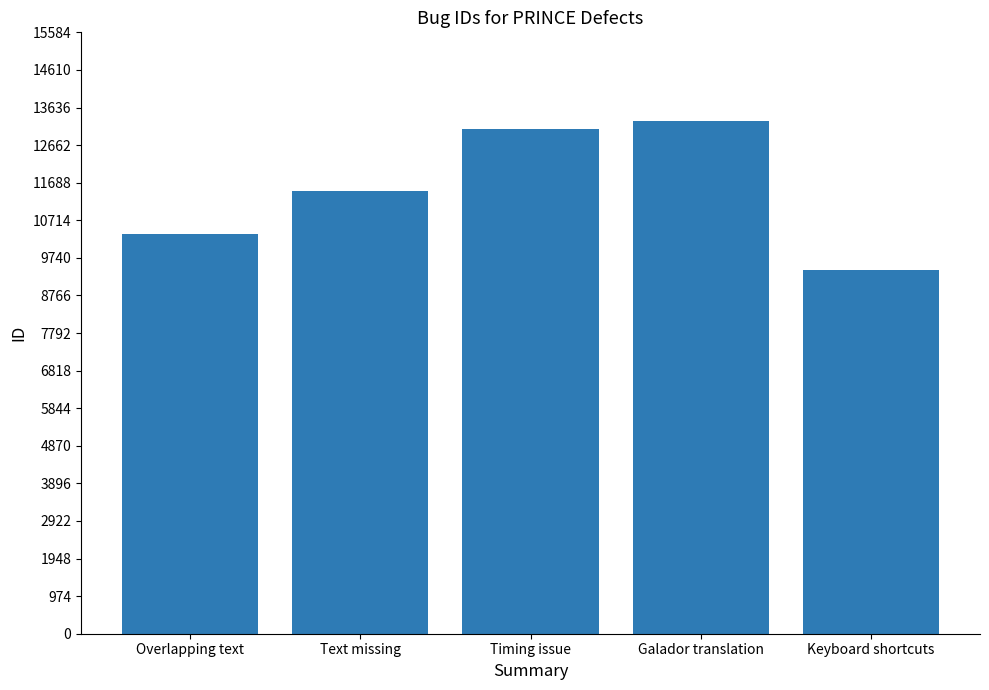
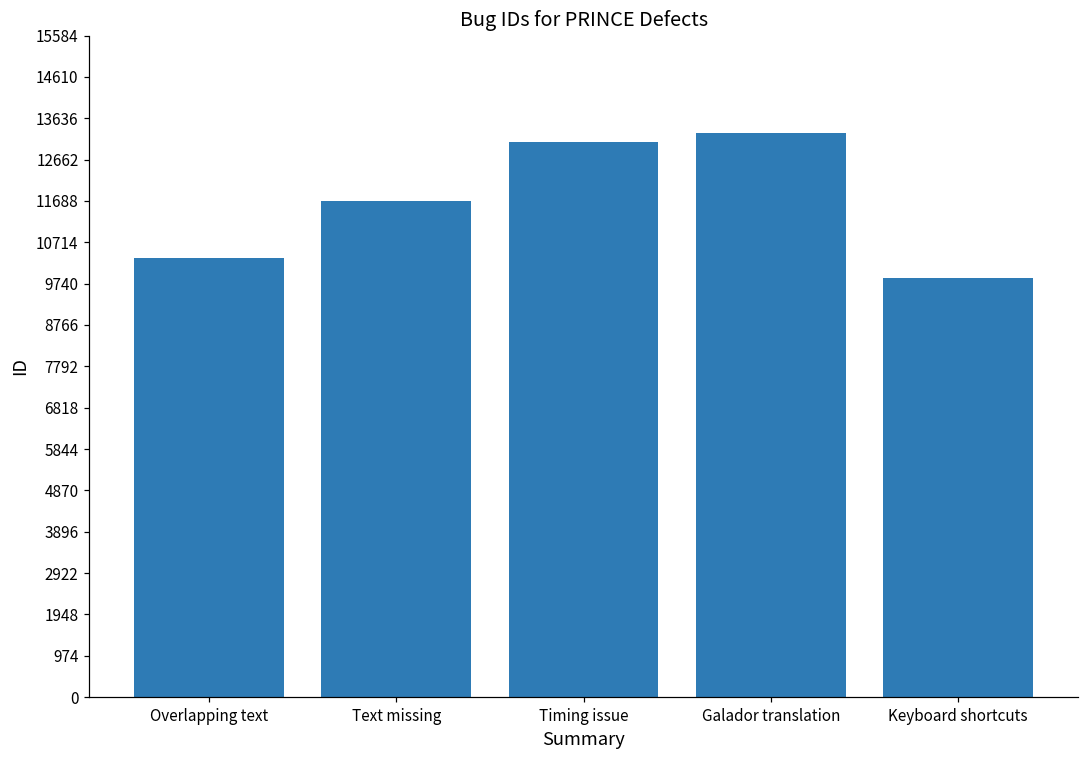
  {
    "Overlapping text": 10400,
-   "Text missing": 11500,
+   "Text missing": 11700,
    "Timing issue": 13100,
    "Galador translation": 13300,
-   "Keyboard shortcuts": 9400
+   "Keyboard shortcuts": 9900
  }
